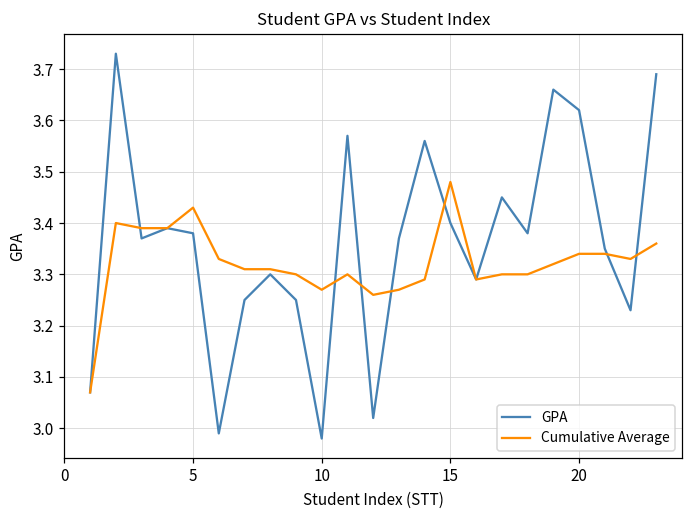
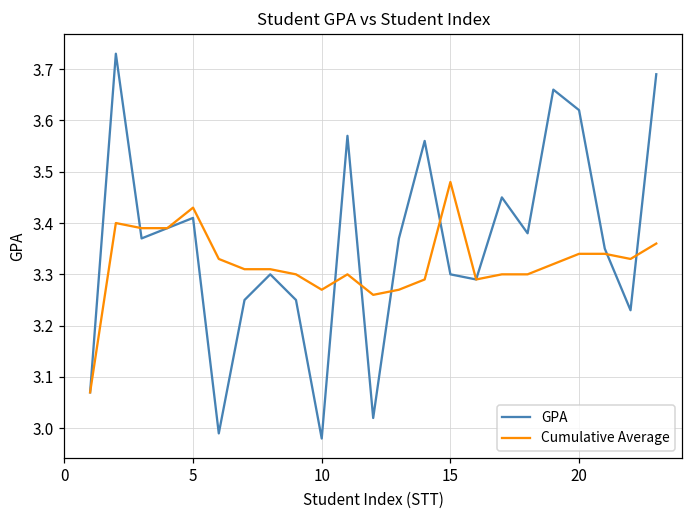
  {
    "GPA": {
-     "5": 3.38,
+     "5": 3.41,
      "10": 2.98,
-     "15": 3.4,
+     "15": 3.3,
      "20": 3.62
    },
    "Cumulative Average": {
      "5": 3.43,
      "10": 3.27,
      "15": 3.48,
      "20": 3.34
    }
  }
